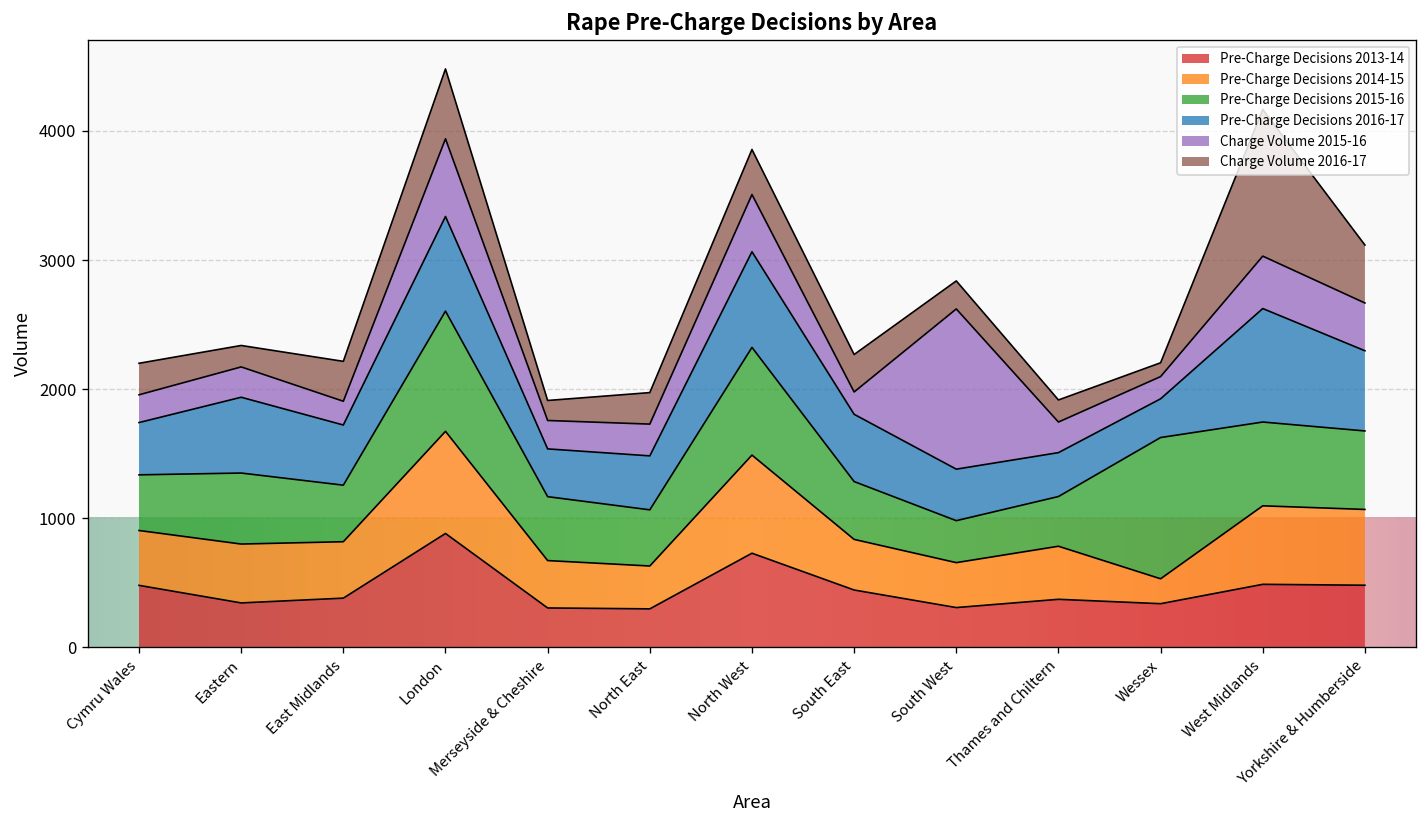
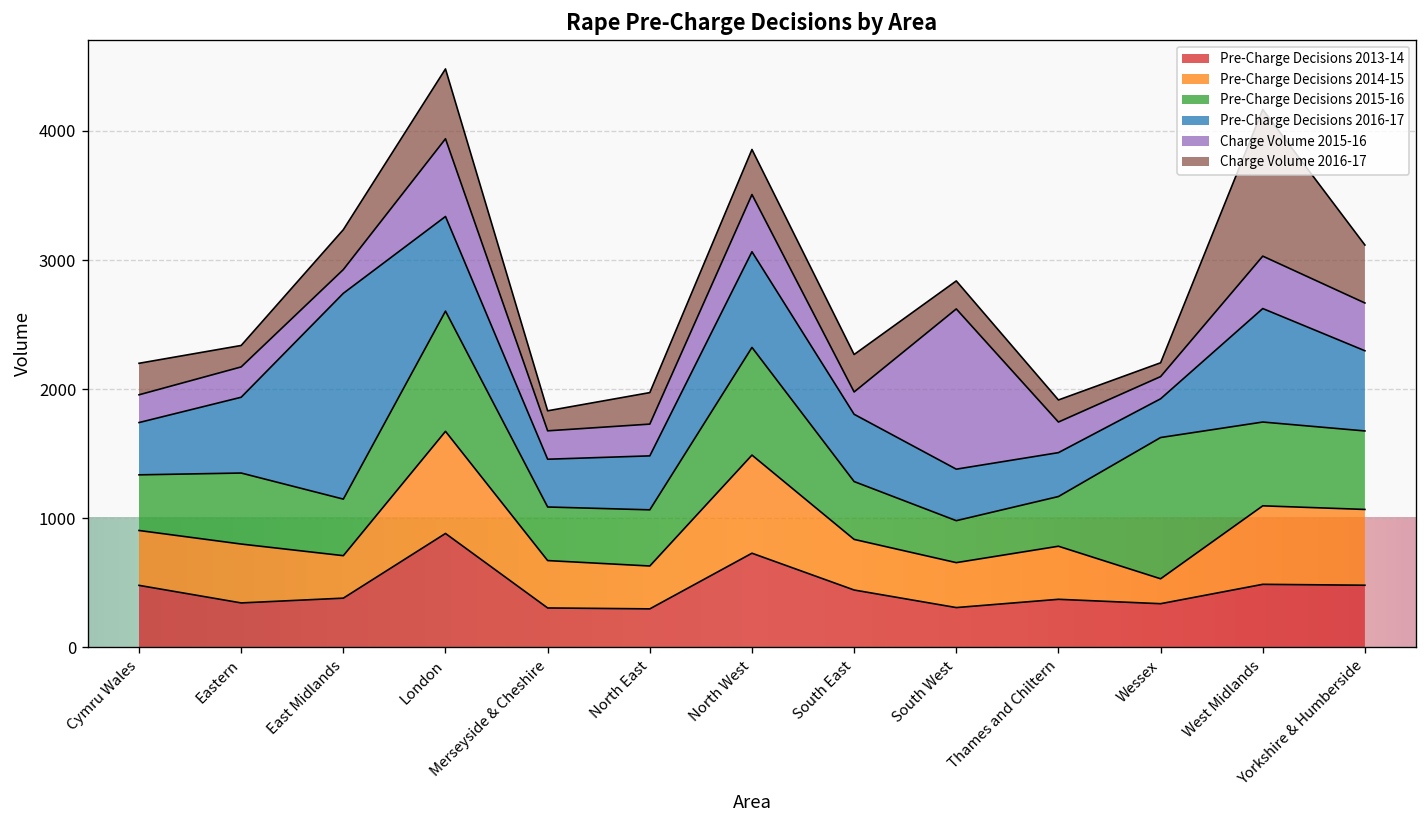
  {
    "Pre-Charge Decisions 2013-14": {
      "Cymru Wales": 480,
      "Eastern": 340,
      "East Midlands": 380,
      "London": 880,
      "Merseyside & Cheshire": 310,
      "North East": 300,
      "North West": 730,
      "South East": 440,
      "South West": 310,
      "Thames and Chiltern": 370,
      "Wessex": 340,
      "West Midlands": 490,
      "Yorkshire & Humberside": 480
    },
    "Pre-Charge Decisions 2014-15": {
      "Cymru Wales": 430,
      "Eastern": 460,
-     "East Midlands": 440,
+     "East Midlands": 330,
      "London": 790,
      "Merseyside & Cheshire": 370,
      "North East": 330,
      "North West": 760,
      "South East": 390,
      "South West": 350,
      "Thames and Chiltern": 410,
      "Wessex": 190,
      "West Midlands": 610,
      "Yorkshire & Humberside": 590
    },
    "Pre-Charge Decisions 2015-16": {
      "Cymru Wales": 430,
      "Eastern": 550,
      "East Midlands": 440,
      "London": 930,
-     "Merseyside & Cheshire": 500,
+     "Merseyside & Cheshire": 420,
      "North East": 440,
      "North West": 830,
      "South East": 450,
      "South West": 330,
      "Thames and Chiltern": 390,
      "Wessex": 1090,
      "West Midlands": 650,
      "Yorkshire & Humberside": 610
    },
    "Pre-Charge Decisions 2016-17": {
      "Cymru Wales": 410,
      "Eastern": 590,
-     "East Midlands": 470,
+     "East Midlands": 1590,
      "London": 730,
      "Merseyside & Cheshire": 370,
      "North East": 420,
      "North West": 740,
      "South East": 520,
      "South West": 400,
      "Thames and Chiltern": 340,
      "Wessex": 300,
      "West Midlands": 880,
      "Yorkshire & Humberside": 620
    },
    "Charge Volume 2015-16": {
      "Cymru Wales": 220,
      "Eastern": 240,
      "East Midlands": 180,
      "London": 600,
      "Merseyside & Cheshire": 220,
      "North East": 250,
      "North West": 440,
      "South East": 170,
      "South West": 1240,
      "Thames and Chiltern": 240,
      "Wessex": 170,
      "West Midlands": 410,
      "Yorkshire & Humberside": 370
    },
    "Charge Volume 2016-17": {
      "Cymru Wales": 240,
      "Eastern": 170,
      "East Midlands": 310,
      "London": 540,
      "Merseyside & Cheshire": 160,
      "North East": 240,
      "North West": 350,
      "South East": 290,
      "South West": 220,
      "Thames and Chiltern": 170,
      "Wessex": 110,
      "Yorkshire & Humberside": 450
    }
  }
